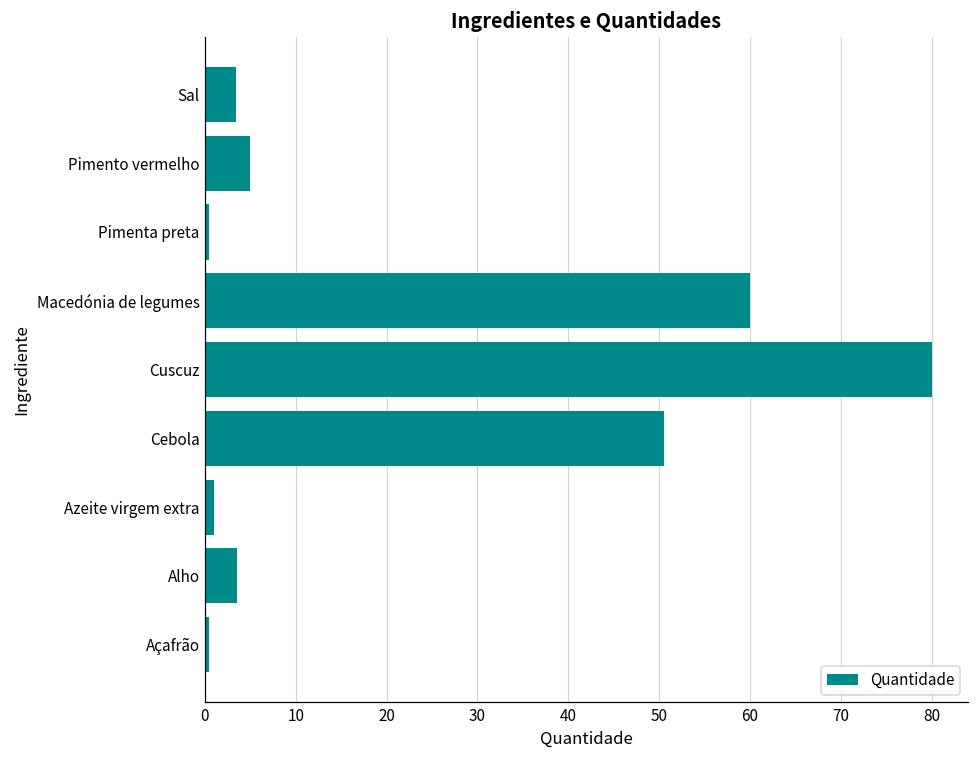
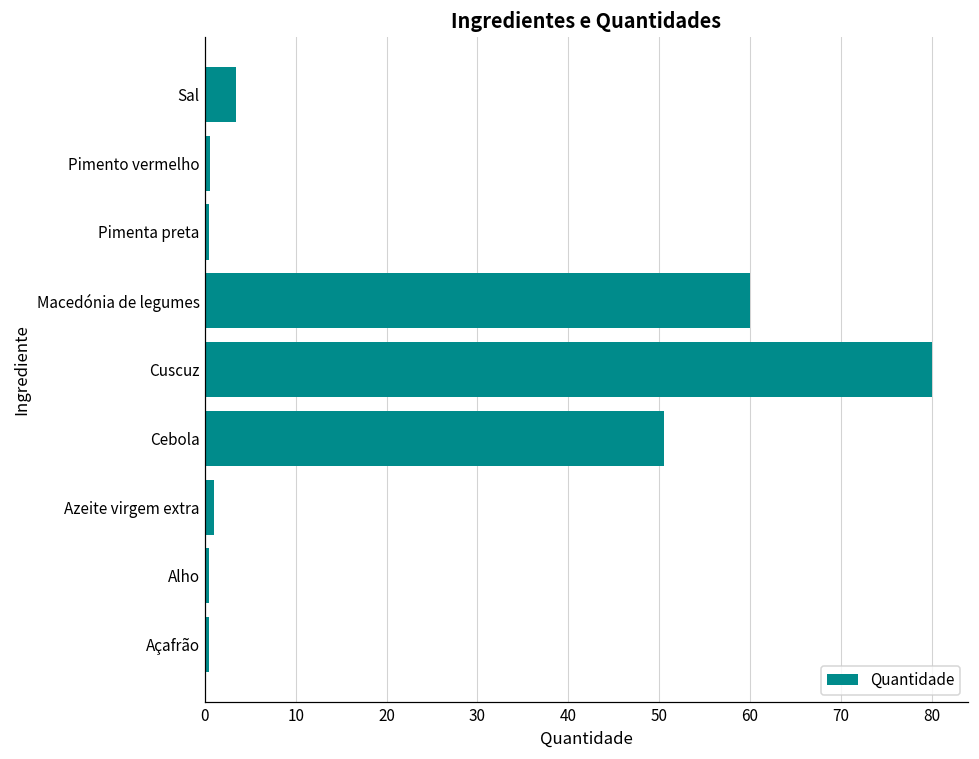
  {
    "Sal": 3,
-   "Pimento vermelho": 5,
+   "Pimento vermelho": 1,
    "Pimenta preta": 1,
    "Macedónia de legumes": 60,
    "Cuscuz": 80,
    "Cebola": 51,
    "Azeite virgem extra": 1,
-   "Alho": 4,
+   "Alho": 1,
    "Açafrão": 1
  }
